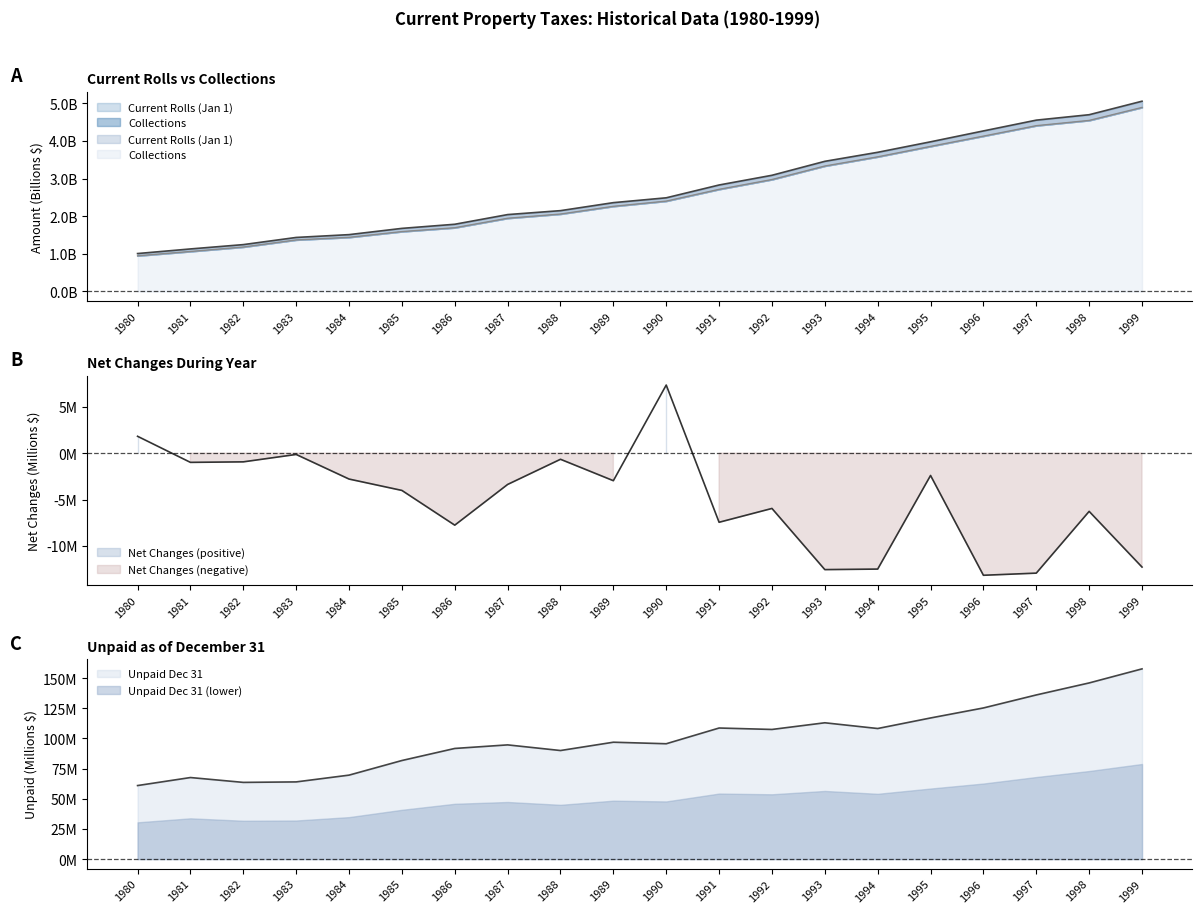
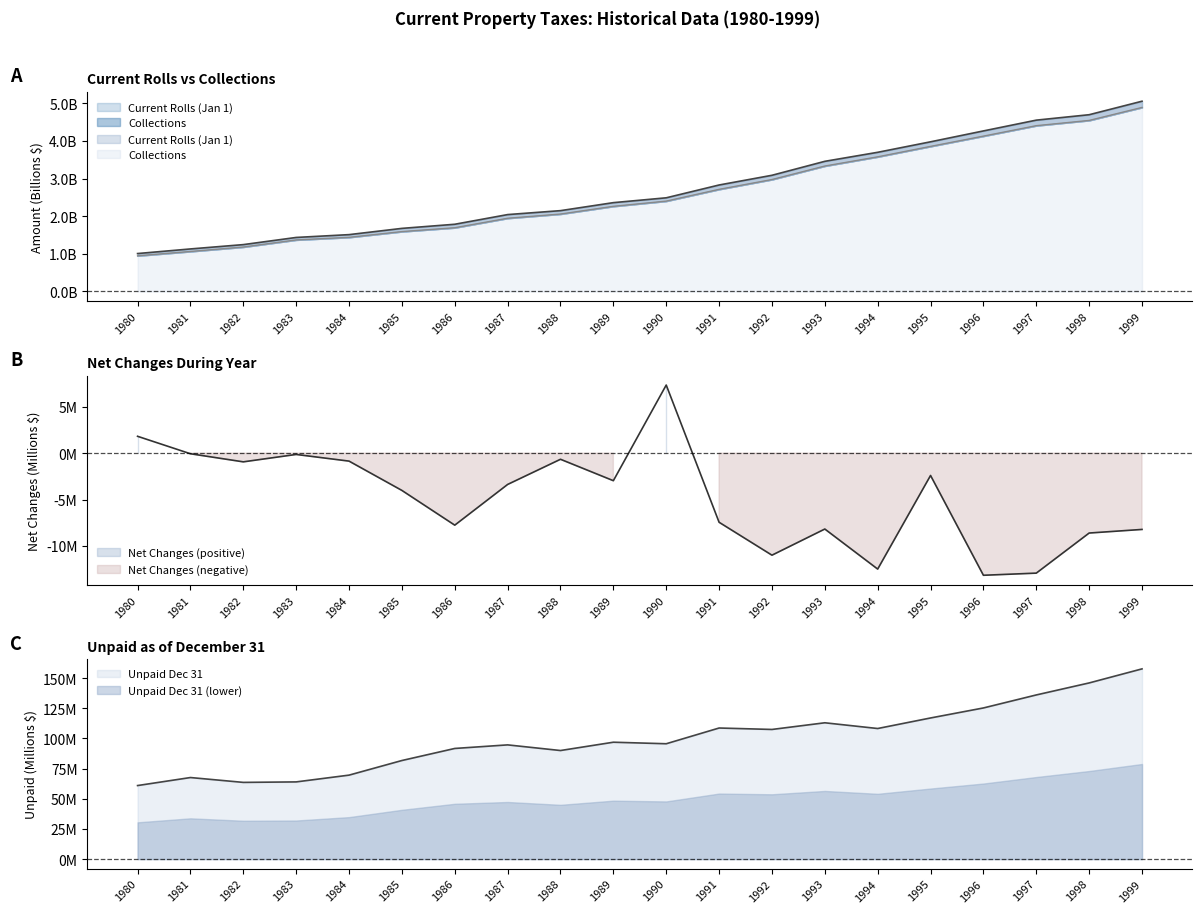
  {
    "Net Changes During Year": {
      "1980": 2000000,
-     "1981": -1000000,
+     "1981": 0,
      "1982": -1000000,
      "1983": 0,
-     "1984": -3000000,
+     "1984": -1000000,
      "1985": -4000000,
      "1986": -8000000,
      "1987": -3000000,
      "1988": -1000000,
      "1989": -3000000,
      "1990": 7000000,
      "1991": -7000000,
-     "1992": -6000000,
-     "1993": -13000000,
+     "1992": -11000000,
+     "1993": -8000000,
      "1994": -13000000,
      "1995": -2000000,
      "1996": -13000000,
      "1997": -13000000,
-     "1998": -6000000,
-     "1999": -12000000
+     "1998": -9000000,
+     "1999": -8000000
    }
  }
